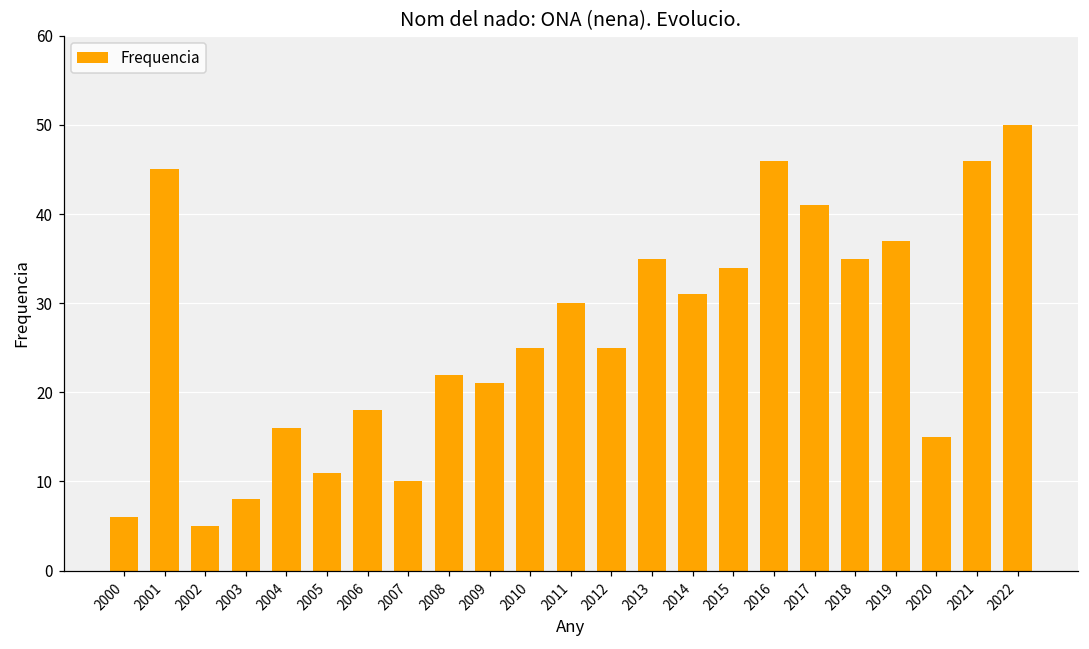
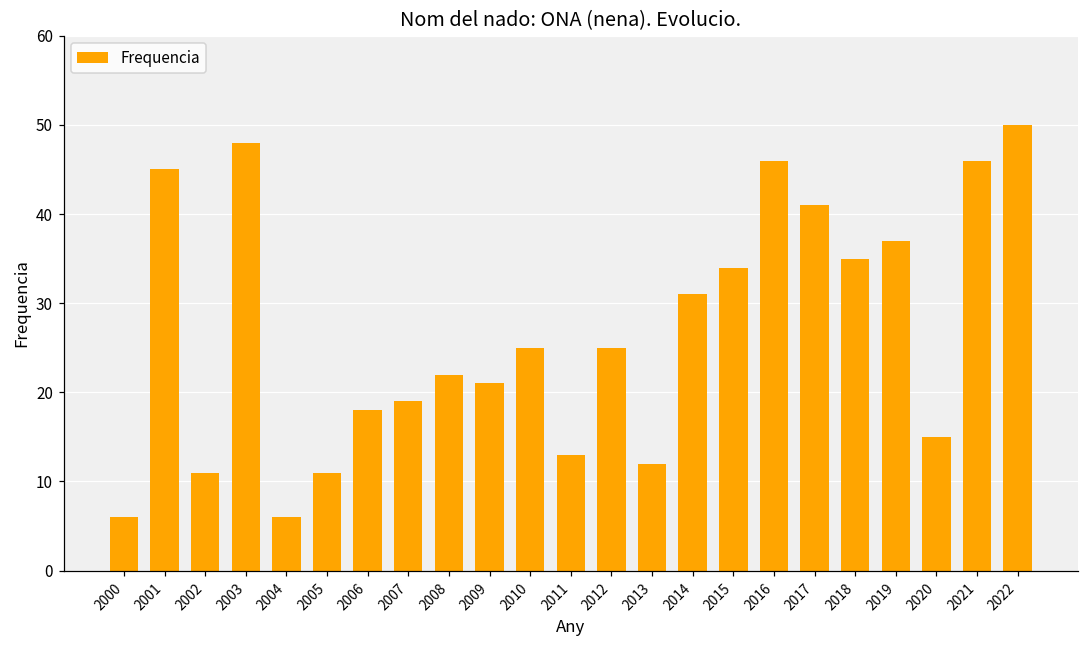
  {
    "2000": 6,
    "2001": 45,
-   "2002": 5,
-   "2003": 8,
-   "2004": 16,
+   "2002": 11,
+   "2003": 48,
+   "2004": 6,
    "2005": 11,
    "2006": 18,
-   "2007": 10,
+   "2007": 19,
    "2008": 22,
    "2009": 21,
    "2010": 25,
-   "2011": 30,
+   "2011": 13,
    "2012": 25,
-   "2013": 35,
+   "2013": 12,
    "2014": 31,
    "2015": 34,
    "2016": 46,
    "2017": 41,
    "2018": 35,
    "2019": 37,
    "2020": 15,
    "2021": 46,
    "2022": 50
  }
